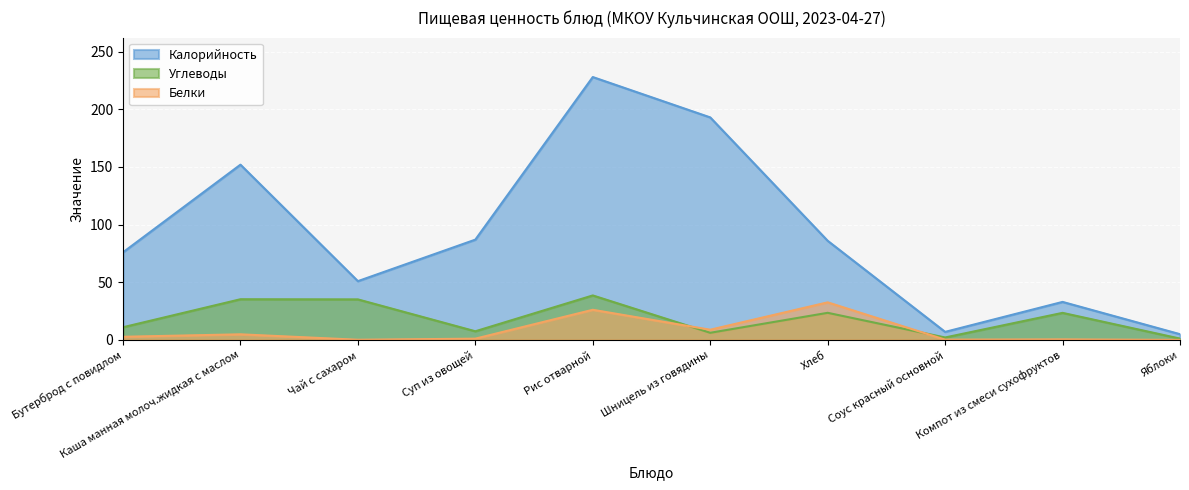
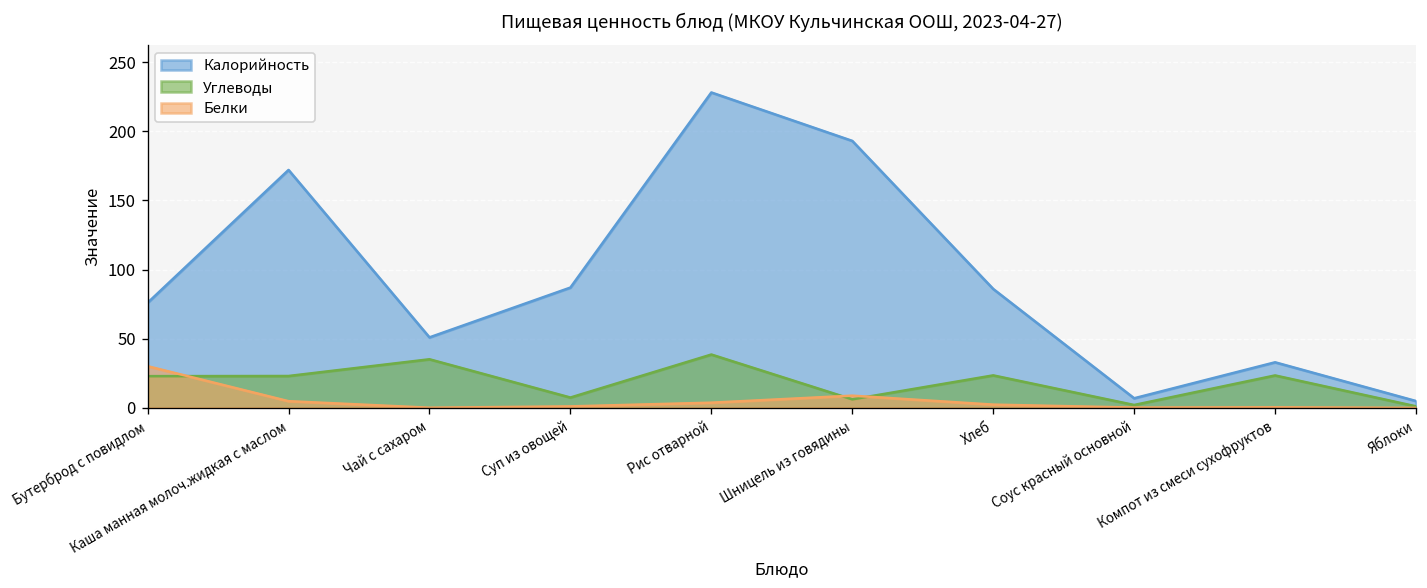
  {
    "Калорийность": {
      "Бутерброд с повидлом": 76,
-     "Каша манная молоч.жидкая с маслом": 152,
+     "Каша манная молоч.жидкая с маслом": 172,
      "Чай с сахаром": 51,
      "Суп из овощей": 87,
      "Рис отварной": 228,
      "Шницель из говядины": 193,
      "Хлеб": 86,
      "Соус красный основной": 7,
      "Компот из смеси сухофруктов": 33,
      "Яблоки": 5
    },
    "Углеводы": {
-     "Бутерброд с повидлом": 11,
-     "Каша манная молоч.жидкая с маслом": 35,
+     "Бутерброд с повидлом": 23,
+     "Каша манная молоч.жидкая с маслом": 23,
      "Чай с сахаром": 35,
      "Суп из овощей": 8,
      "Рис отварной": 39,
      "Шницель из говядины": 6,
      "Хлеб": 24,
      "Компот из смеси сухофруктов": 24
    },
    "Белки": {
-     "Бутерброд с повидлом": 3,
+     "Бутерброд с повидлом": 30,
      "Каша манная молоч.жидкая с маслом": 5,
      "Чай с сахаром": 0,
      "Суп из овощей": 1,
-     "Рис отварной": 26,
+     "Рис отварной": 4,
      "Шницель из говядины": 9,
-     "Хлеб": 33,
+     "Хлеб": 2,
      "Компот из смеси сухофруктов": 0
    }
  }
